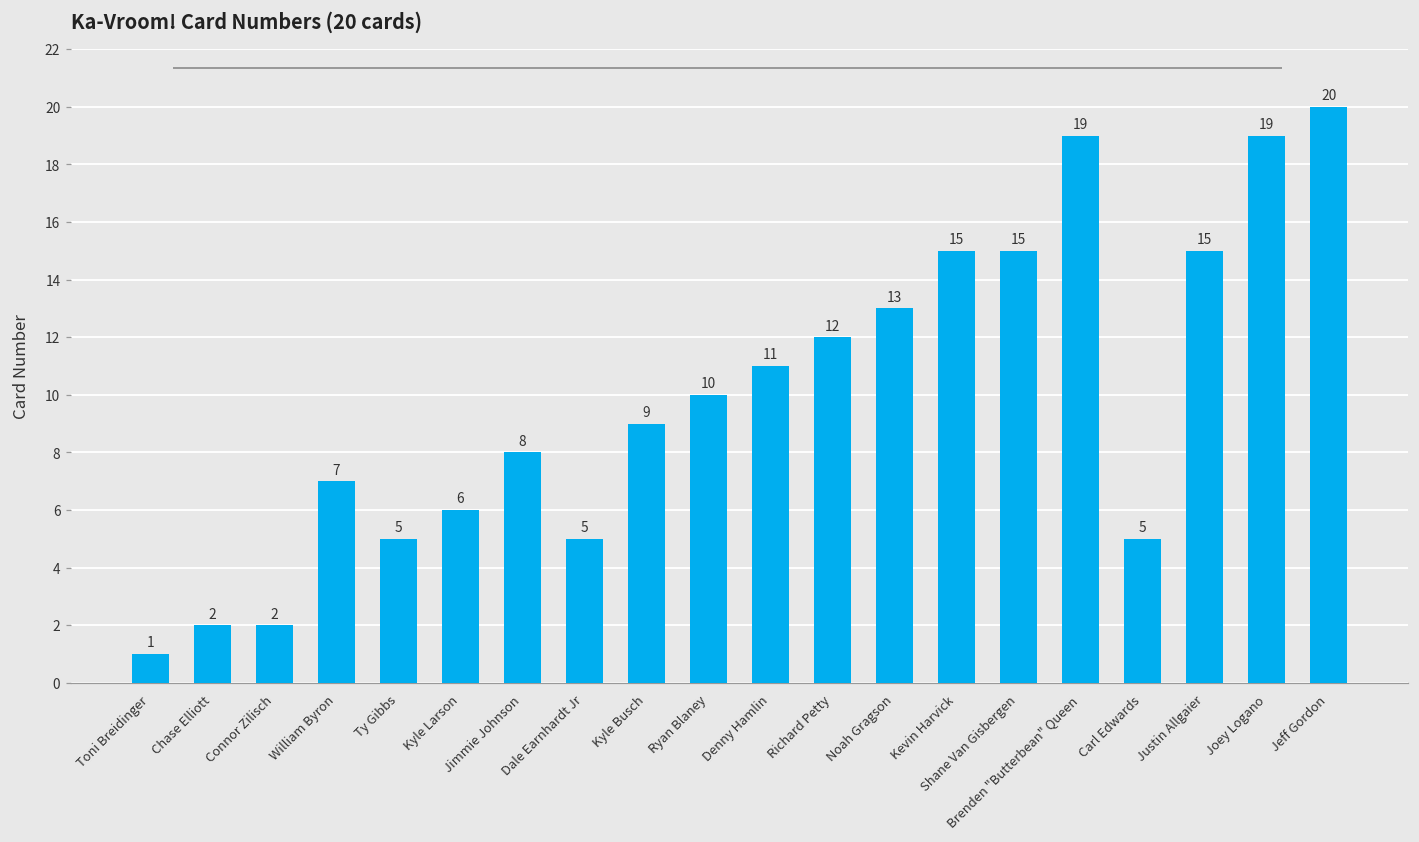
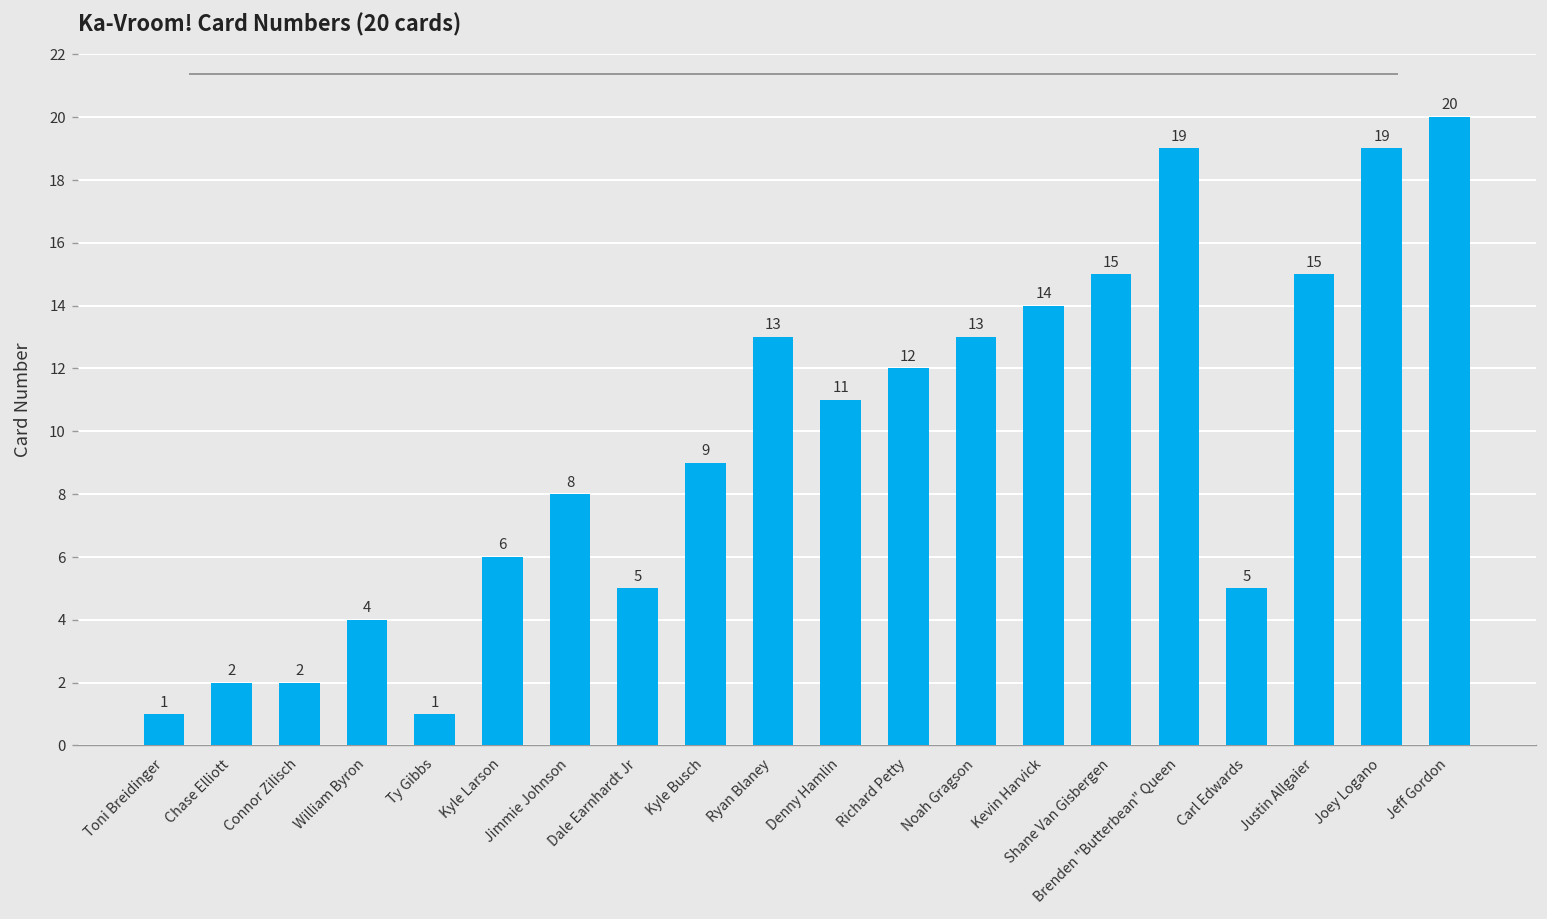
  {
    "Toni Breidinger": 1,
    "Chase Elliott": 2,
    "Connor Zilisch": 2,
-   "William Byron": 7,
-   "Ty Gibbs": 5,
+   "William Byron": 4,
+   "Ty Gibbs": 1,
    "Kyle Larson": 6,
    "Jimmie Johnson": 8,
    "Dale Earnhardt Jr": 5,
    "Kyle Busch": 9,
-   "Ryan Blaney": 10,
+   "Ryan Blaney": 13,
    "Denny Hamlin": 11,
    "Richard Petty": 12,
    "Noah Gragson": 13,
-   "Kevin Harvick": 15,
+   "Kevin Harvick": 14,
    "Shane Van Gisbergen": 15,
    "Brenden \"Butterbean\" Queen": 19,
    "Carl Edwards": 5,
    "Justin Allgaier": 15,
    "Joey Logano": 19,
    "Jeff Gordon": 20
  }
